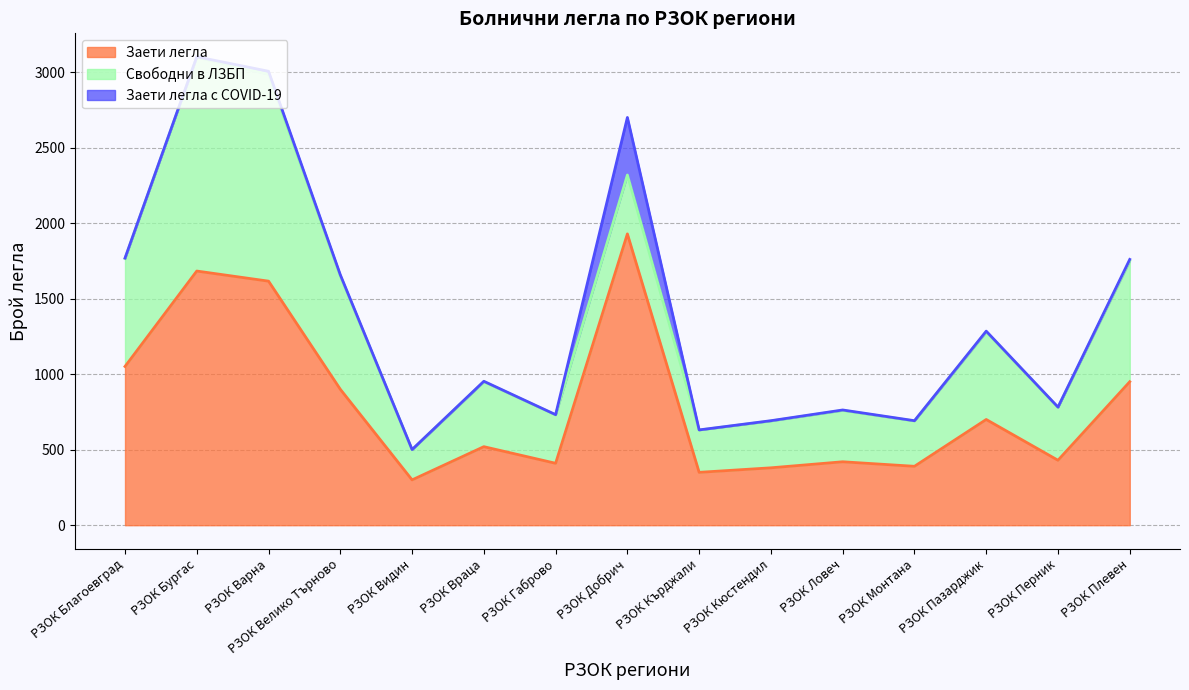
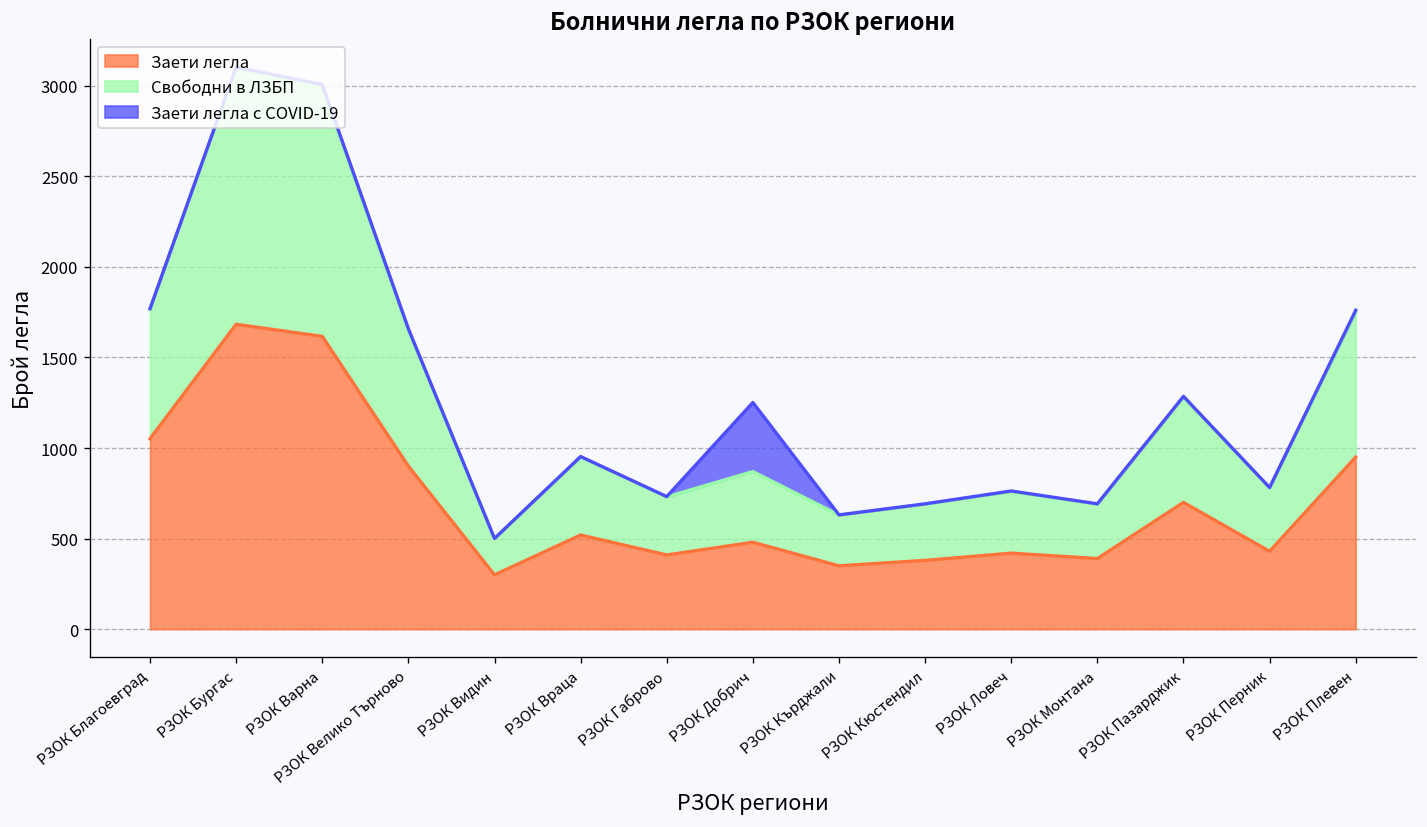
  {
    "Заети легла": {
      "РЗОК Благоевград": 1050,
      "РЗОК Бургас": 1680,
      "РЗОК Варна": 1620,
      "РЗОК Велико Търново": 900,
      "РЗОК Видин": 300,
      "РЗОК Враца": 520,
      "РЗОК Габрово": 410,
-     "РЗОК Добрич": 1930,
+     "РЗОК Добрич": 480,
      "РЗОК Кърджали": 350,
      "РЗОК Кюстендил": 380,
      "РЗОК Ловеч": 420,
      "РЗОК Монтана": 390,
      "РЗОК Пазарджик": 700,
      "РЗОК Перник": 430,
      "РЗОК Плевен": 950
    },
    "Свободни в ЛЗБП": {
      "РЗОК Добрич": 390
    },
    "Заети легла с COVID-19": {
      "РЗОК Добрич": 380
    }
  }
